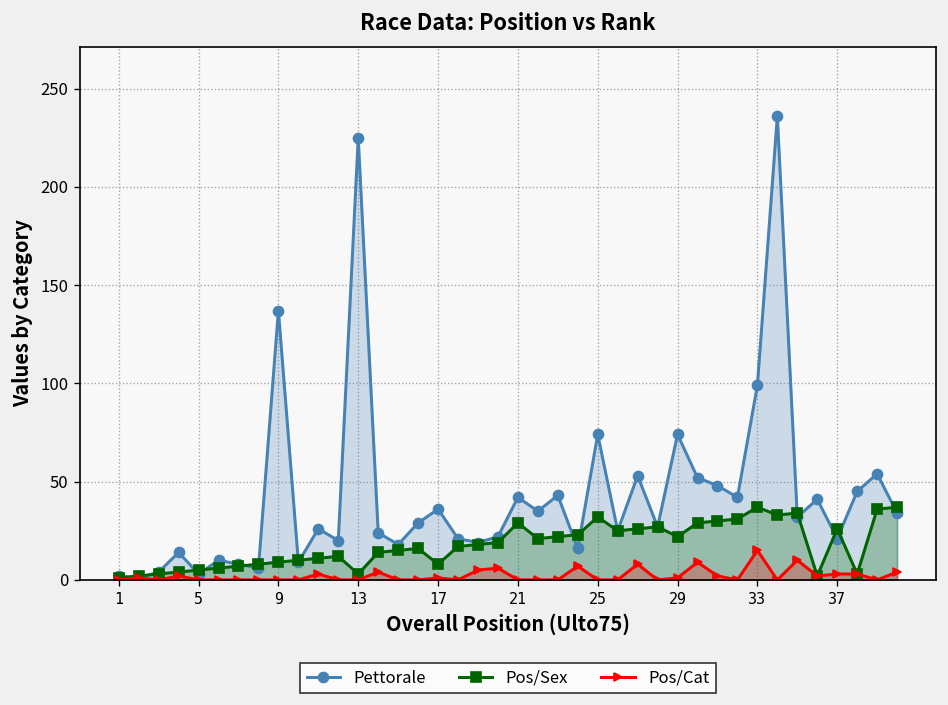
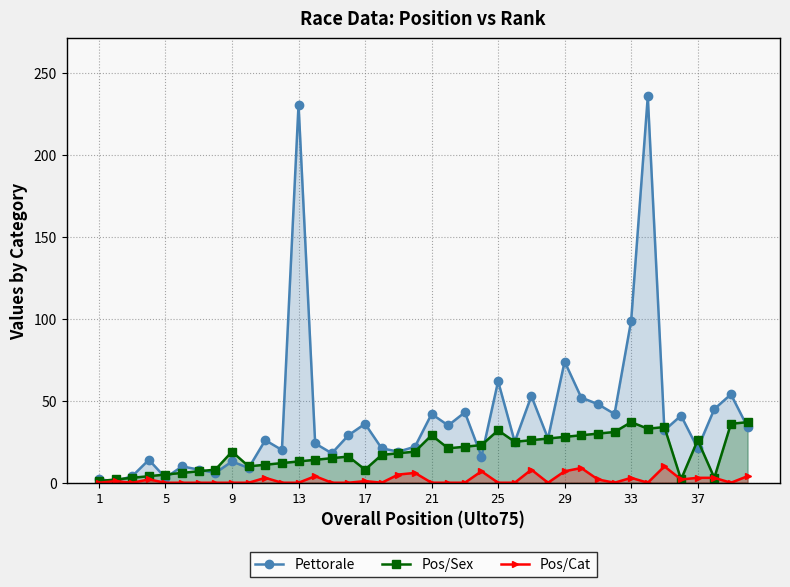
  {
    "Pettorale": {
      "5": 3,
-     "9": 137,
-     "13": 225,
+     "9": 13,
+     "13": 231,
      "17": 36,
      "21": 42,
-     "25": 74,
+     "25": 62,
      "29": 74,
      "33": 99,
      "37": 21
    },
    "Pos/Sex": {
      "5": 5,
-     "9": 9,
-     "13": 3,
+     "9": 19,
+     "13": 13,
      "17": 8,
      "21": 29,
      "25": 32,
-     "29": 22,
+     "29": 28,
      "33": 37,
      "37": 26
    },
    "Pos/Cat": {
      "5": 0,
      "9": 0,
      "13": 0,
      "17": 1,
      "21": 0,
      "25": 0,
-     "29": 1,
-     "33": 15,
+     "29": 7,
+     "33": 3,
      "37": 3
    }
  }
